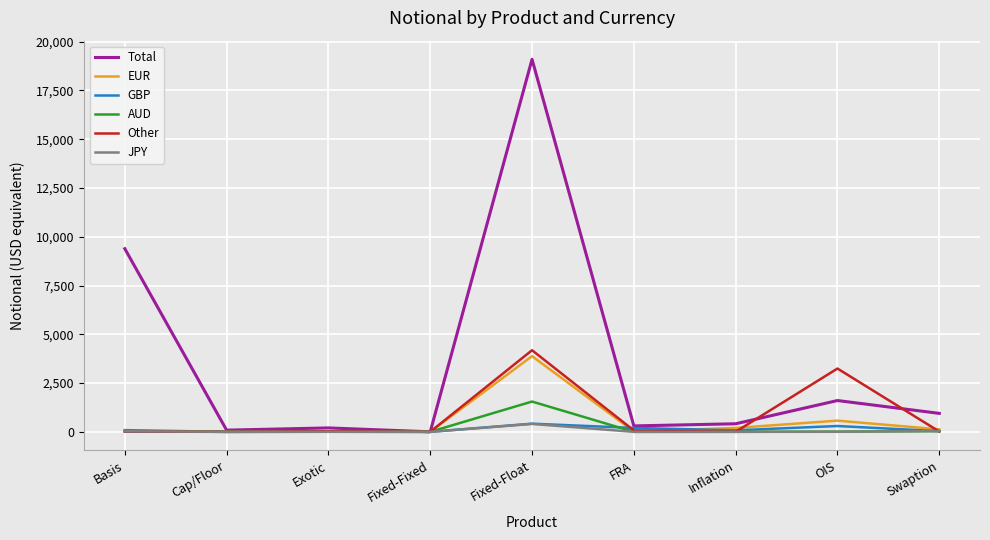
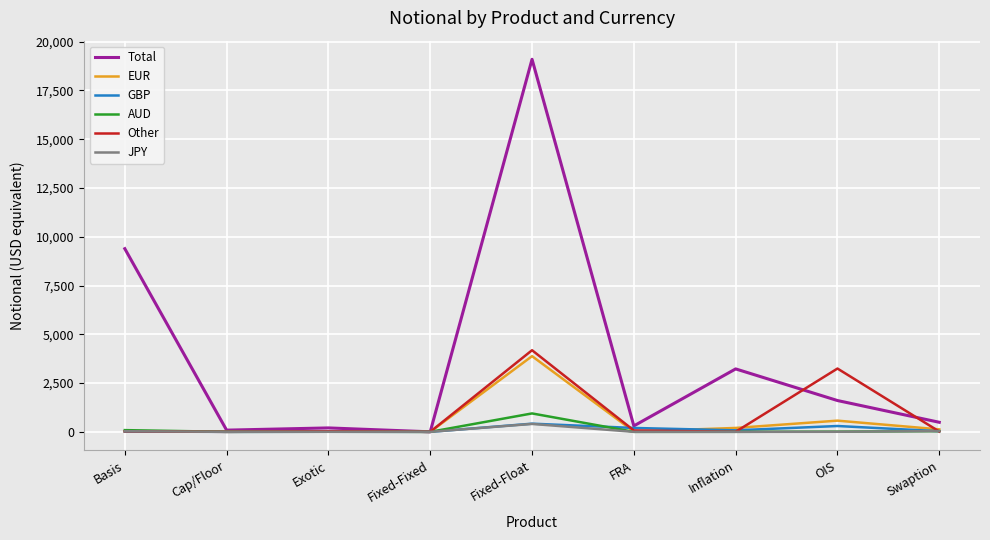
  {
    "Total": {
      "Basis": "9,400",
      "Exotic": "200",
      "Fixed-Float": "19,100",
-     "Inflation": "400",
+     "Inflation": "3,200",
      "OIS": "1,600",
-     "Swaption": "900"
+     "Swaption": "500"
    },
    "EUR": {
      "Fixed-Float": "3,900",
      "OIS": "600"
    },
    "GBP": {
      "OIS": "300"
    },
    "AUD": {
-     "Fixed-Float": "1,600"
+     "Fixed-Float": "900"
    },
    "Other": {
      "Fixed-Float": "4,200",
      "OIS": "3,200"
    }
  }
